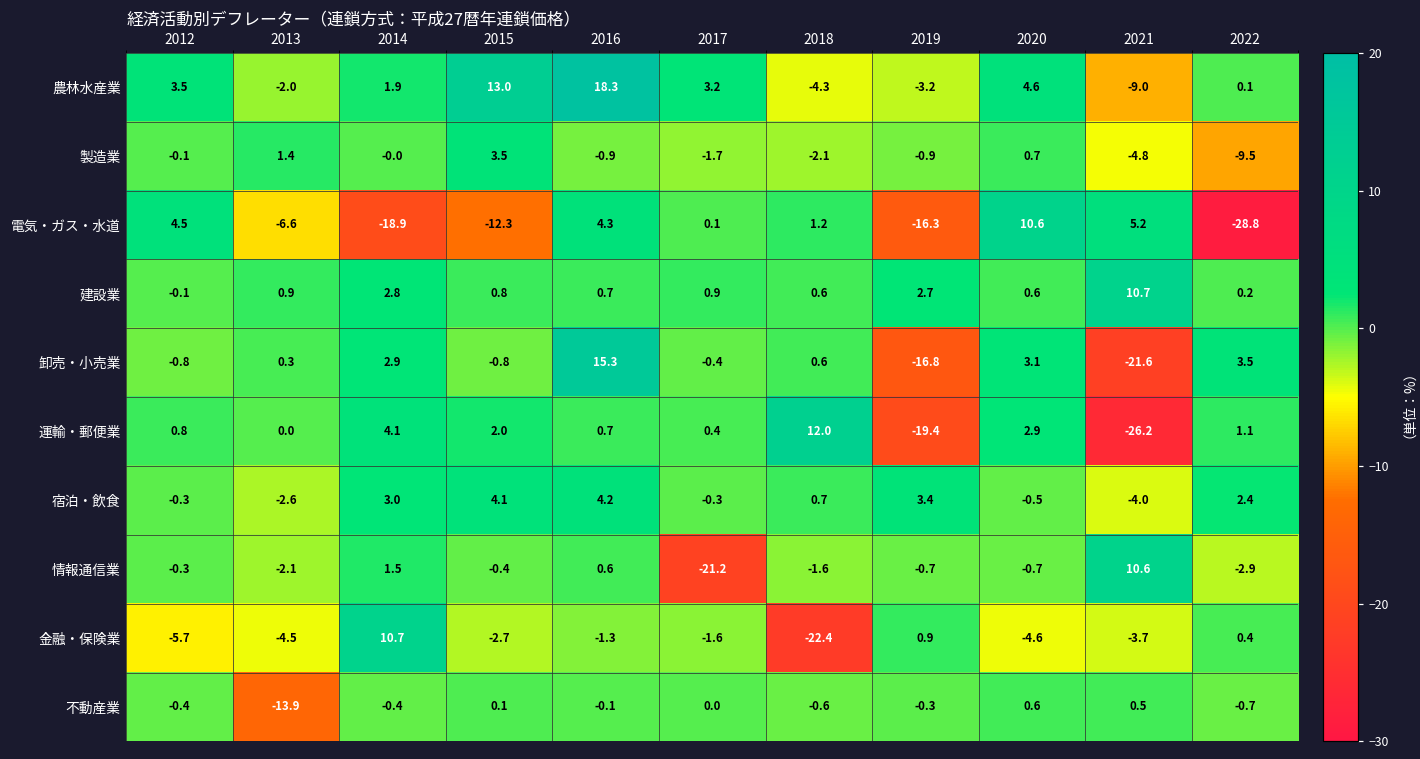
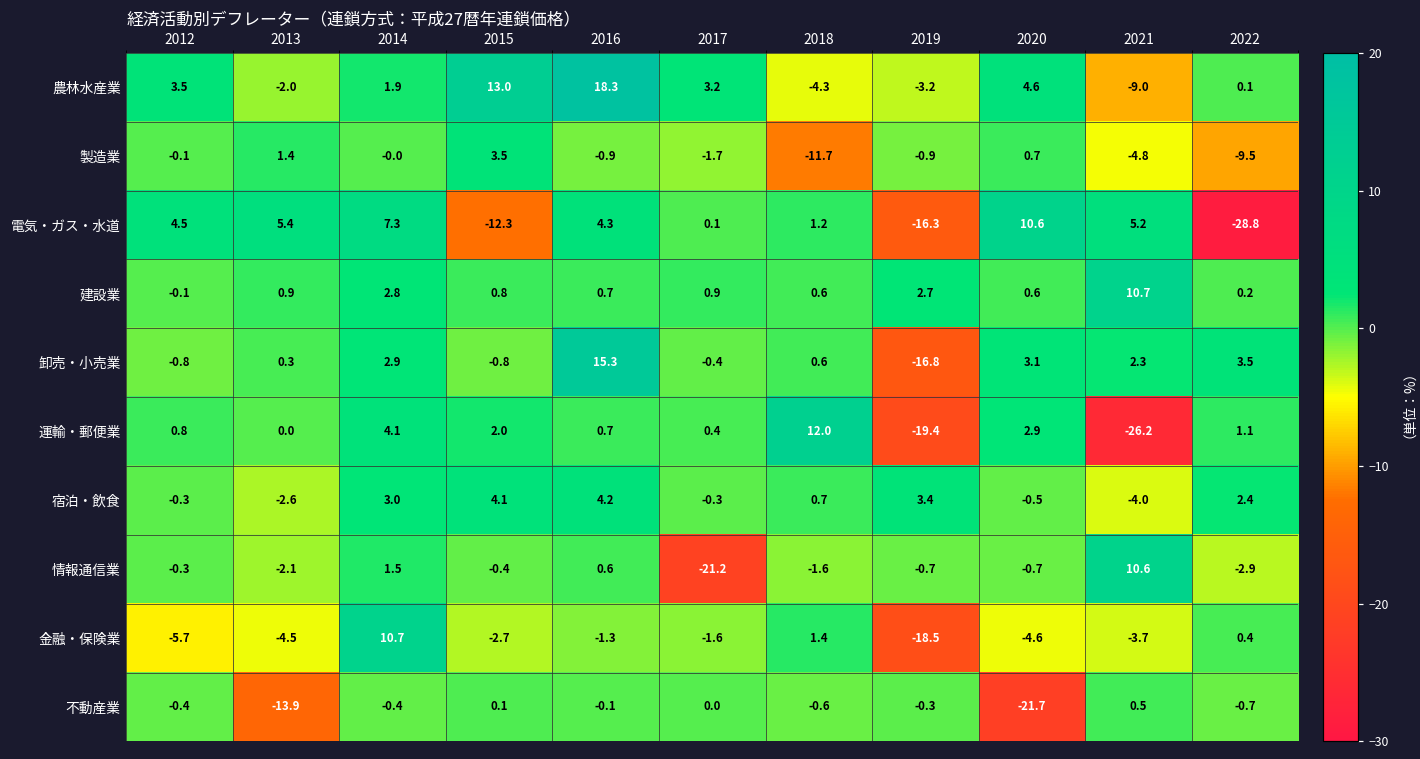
  {
    "農林水産業": {
      "2012": 3.5,
      "2013": -2.0,
      "2014": 1.9,
      "2015": 13.0,
      "2016": 18.3,
      "2017": 3.2,
      "2018": -4.3,
      "2019": -3.2,
      "2020": 4.6,
      "2021": -9.0,
      "2022": 0.1
    },
    "製造業": {
      "2012": -0.1,
      "2013": 1.4,
      "2014": -0.0,
      "2015": 3.5,
      "2016": -0.9,
      "2017": -1.7,
-     "2018": -2.1,
+     "2018": -11.7,
      "2019": -0.9,
      "2020": 0.7,
      "2021": -4.8,
      "2022": -9.5
    },
    "電気・ガス・水道": {
      "2012": 4.5,
-     "2013": -6.6,
-     "2014": -18.9,
+     "2013": 5.4,
+     "2014": 7.3,
      "2015": -12.3,
      "2016": 4.3,
      "2017": 0.1,
      "2018": 1.2,
      "2019": -16.3,
      "2020": 10.6,
      "2021": 5.2,
      "2022": -28.8
    },
    "建設業": {
      "2012": -0.1,
      "2013": 0.9,
      "2014": 2.8,
      "2015": 0.8,
      "2016": 0.7,
      "2017": 0.9,
      "2018": 0.6,
      "2019": 2.7,
      "2020": 0.6,
      "2021": 10.7,
      "2022": 0.2
    },
    "卸売・小売業": {
      "2012": -0.8,
      "2013": 0.3,
      "2014": 2.9,
      "2015": -0.8,
      "2016": 15.3,
      "2017": -0.4,
      "2018": 0.6,
      "2019": -16.8,
      "2020": 3.1,
-     "2021": -21.6,
+     "2021": 2.3,
      "2022": 3.5
    },
    "運輸・郵便業": {
      "2012": 0.8,
      "2013": 0.0,
      "2014": 4.1,
      "2015": 2.0,
      "2016": 0.7,
      "2017": 0.4,
      "2018": 12.0,
      "2019": -19.4,
      "2020": 2.9,
      "2021": -26.2,
      "2022": 1.1
    },
    "宿泊・飲食": {
      "2012": -0.3,
      "2013": -2.6,
      "2014": 3.0,
      "2015": 4.1,
      "2016": 4.2,
      "2017": -0.3,
      "2018": 0.7,
      "2019": 3.4,
      "2020": -0.5,
      "2021": -4.0,
      "2022": 2.4
    },
    "情報通信業": {
      "2012": -0.3,
      "2013": -2.1,
      "2014": 1.5,
      "2015": -0.4,
      "2016": 0.6,
      "2017": -21.2,
      "2018": -1.6,
      "2019": -0.7,
      "2020": -0.7,
      "2021": 10.6,
      "2022": -2.9
    },
    "金融・保険業": {
      "2012": -5.7,
      "2013": -4.5,
      "2014": 10.7,
      "2015": -2.7,
      "2016": -1.3,
      "2017": -1.6,
-     "2018": -22.4,
-     "2019": 0.9,
+     "2018": 1.4,
+     "2019": -18.5,
      "2020": -4.6,
      "2021": -3.7,
      "2022": 0.4
    },
    "不動産業": {
      "2012": -0.4,
      "2013": -13.9,
      "2014": -0.4,
      "2015": 0.1,
      "2016": -0.1,
      "2017": 0.0,
      "2018": -0.6,
      "2019": -0.3,
-     "2020": 0.6,
+     "2020": -21.7,
      "2021": 0.5,
      "2022": -0.7
    }
  }
